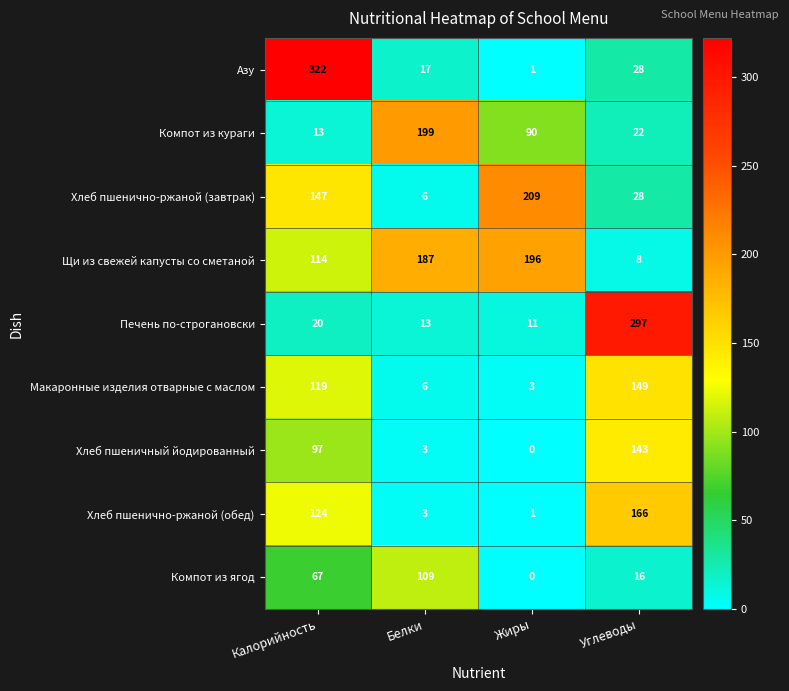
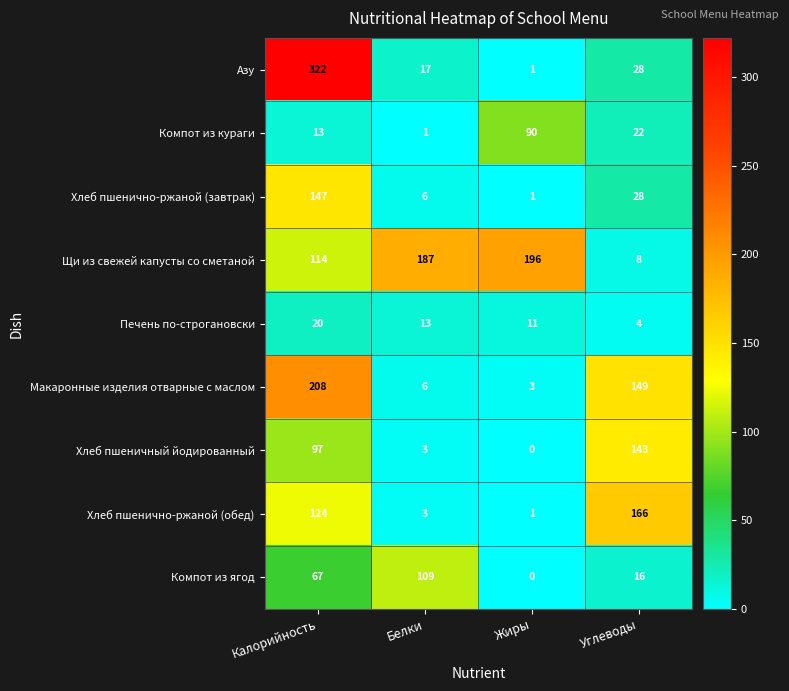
  {
    "Азу": {
      "Калорийность": 322,
      "Белки": 17,
      "Жиры": 1,
      "Углеводы": 28
    },
    "Компот из кураги": {
      "Калорийность": 13,
-     "Белки": 199,
+     "Белки": 1,
      "Жиры": 90,
      "Углеводы": 22
    },
    "Хлеб пшенично-ржаной (завтрак)": {
      "Калорийность": 147,
      "Белки": 6,
-     "Жиры": 209,
+     "Жиры": 1,
      "Углеводы": 28
    },
    "Щи из свежей капусты со сметаной": {
      "Калорийность": 114,
      "Белки": 187,
      "Жиры": 196,
      "Углеводы": 8
    },
    "Печень по-строгановски": {
      "Калорийность": 20,
      "Белки": 13,
      "Жиры": 11,
-     "Углеводы": 297
+     "Углеводы": 4
    },
    "Макаронные изделия отварные с маслом": {
-     "Калорийность": 119,
+     "Калорийность": 208,
      "Белки": 6,
      "Жиры": 3,
      "Углеводы": 149
    },
    "Хлеб пшеничный йодированный": {
      "Калорийность": 97,
      "Белки": 3,
      "Жиры": 0,
      "Углеводы": 143
    },
    "Хлеб пшенично-ржаной (обед)": {
      "Калорийность": 124,
      "Белки": 3,
      "Жиры": 1,
      "Углеводы": 166
    },
    "Компот из ягод": {
      "Калорийность": 67,
      "Белки": 109,
      "Жиры": 0,
      "Углеводы": 16
    }
  }
